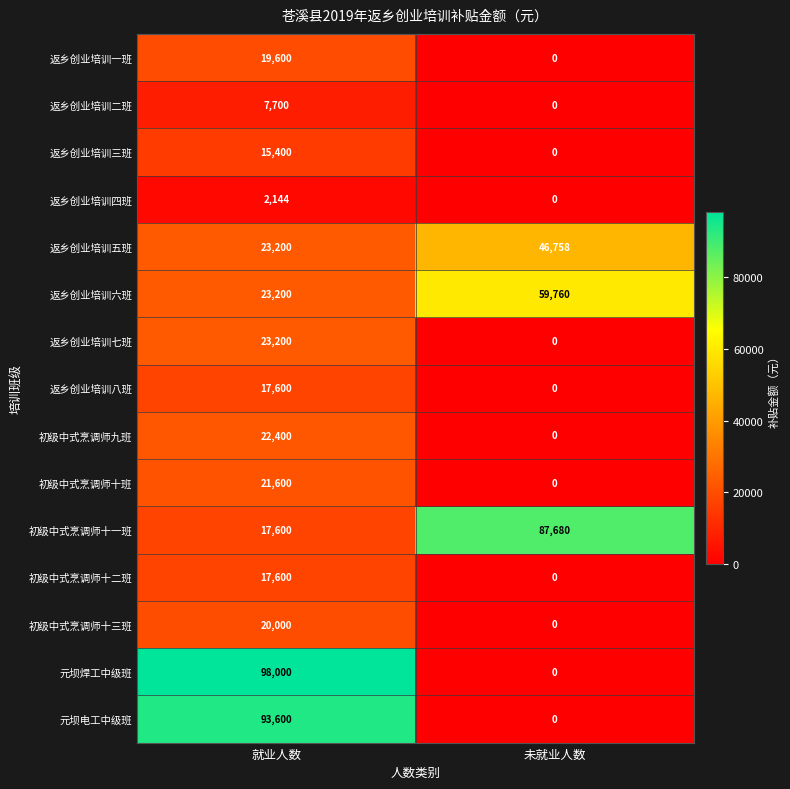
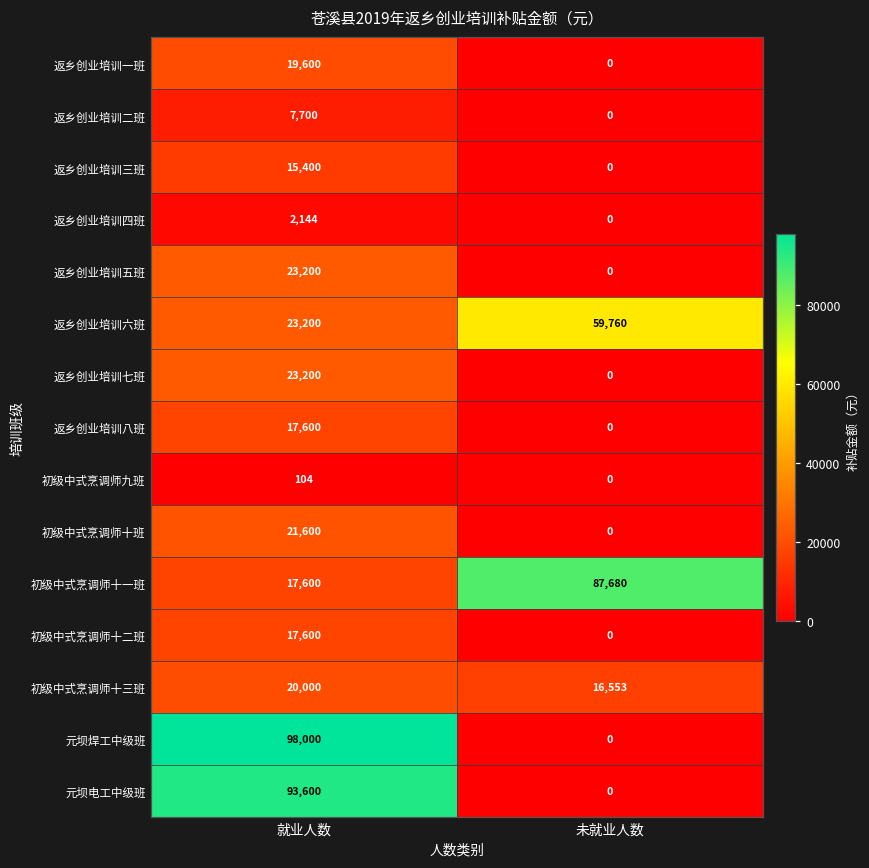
  {
    "返乡创业培训一班": {
      "就业人数": "19,600",
      "未就业人数": "0"
    },
    "返乡创业培训二班": {
      "就业人数": "7,700",
      "未就业人数": "0"
    },
    "返乡创业培训三班": {
      "就业人数": "15,400",
      "未就业人数": "0"
    },
    "返乡创业培训四班": {
      "就业人数": "2,144",
      "未就业人数": "0"
    },
    "返乡创业培训五班": {
      "就业人数": "23,200",
-     "未就业人数": "46,758"
+     "未就业人数": "0"
    },
    "返乡创业培训六班": {
      "就业人数": "23,200",
      "未就业人数": "59,760"
    },
    "返乡创业培训七班": {
      "就业人数": "23,200",
      "未就业人数": "0"
    },
    "返乡创业培训八班": {
      "就业人数": "17,600",
      "未就业人数": "0"
    },
    "初级中式烹调师九班": {
-     "就业人数": "22,400",
+     "就业人数": "104",
      "未就业人数": "0"
    },
    "初级中式烹调师十班": {
      "就业人数": "21,600",
      "未就业人数": "0"
    },
    "初级中式烹调师十一班": {
      "就业人数": "17,600",
      "未就业人数": "87,680"
    },
    "初级中式烹调师十二班": {
      "就业人数": "17,600",
      "未就业人数": "0"
    },
    "初级中式烹调师十三班": {
      "就业人数": "20,000",
-     "未就业人数": "0"
+     "未就业人数": "16,553"
    },
    "元坝焊工中级班": {
      "就业人数": "98,000",
      "未就业人数": "0"
    },
    "元坝电工中级班": {
      "就业人数": "93,600",
      "未就业人数": "0"
    }
  }
